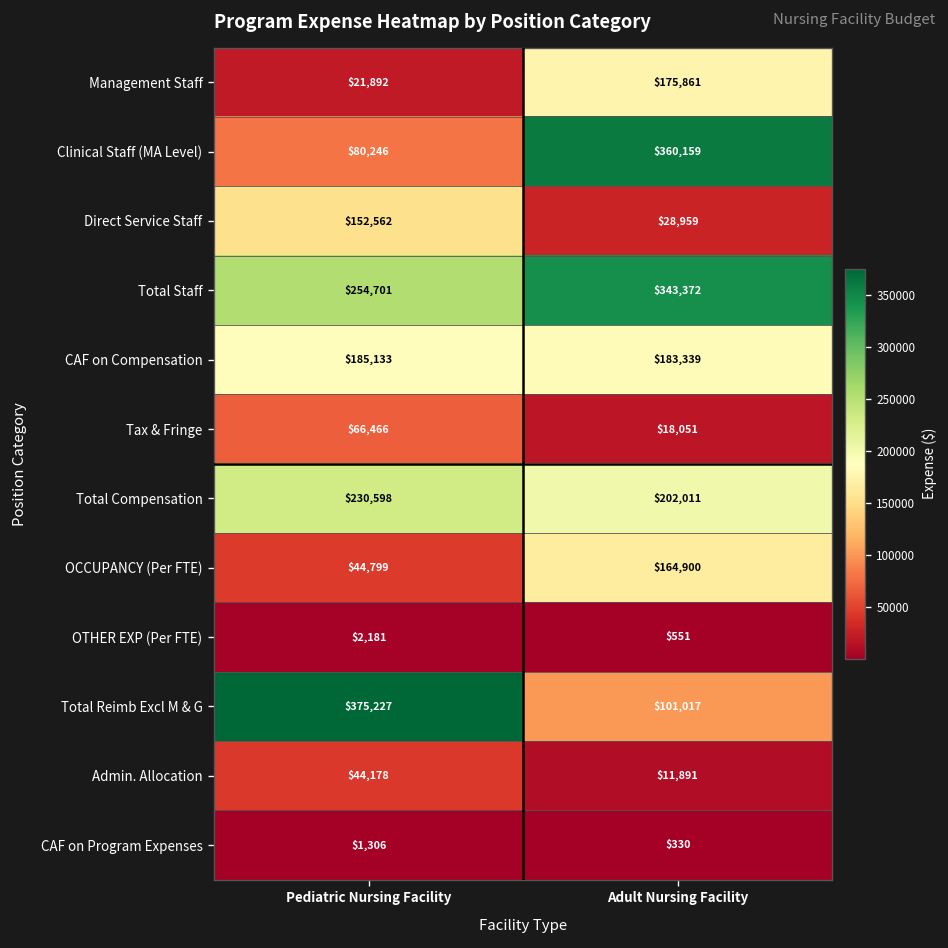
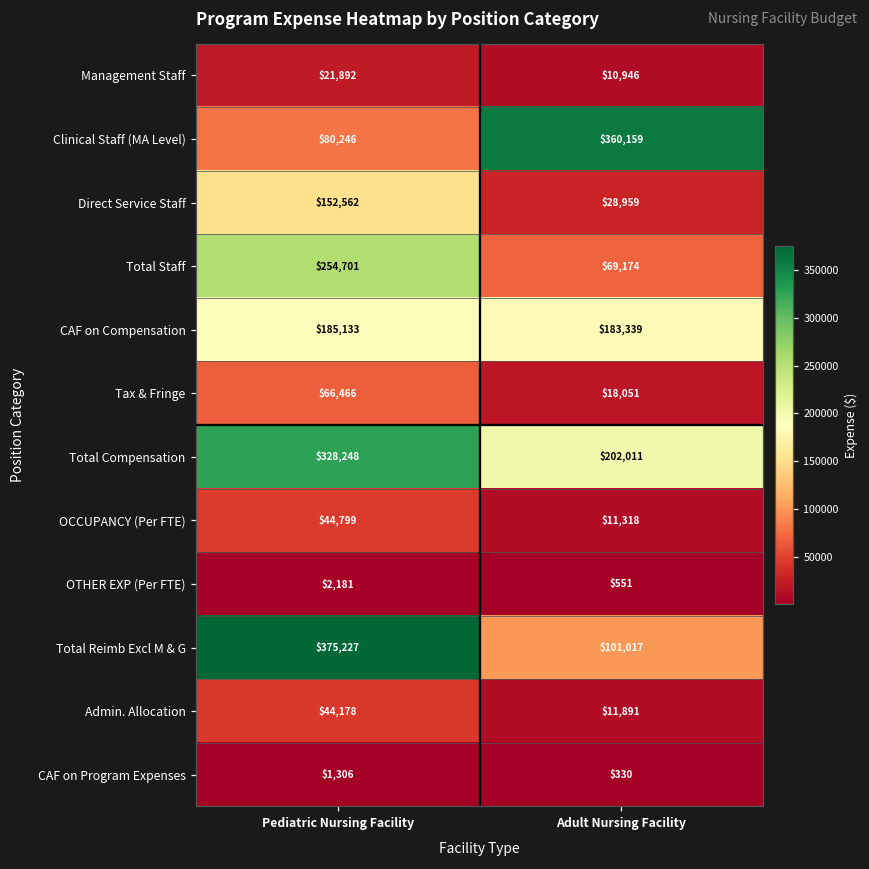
  {
    "Management Staff": {
      "Pediatric Nursing Facility": "$21,892",
-     "Adult Nursing Facility": "$175,861"
+     "Adult Nursing Facility": "$10,946"
    },
    "Clinical Staff (MA Level)": {
      "Pediatric Nursing Facility": "$80,246",
      "Adult Nursing Facility": "$360,159"
    },
    "Direct Service Staff": {
      "Pediatric Nursing Facility": "$152,562",
      "Adult Nursing Facility": "$28,959"
    },
    "Total Staff": {
      "Pediatric Nursing Facility": "$254,701",
-     "Adult Nursing Facility": "$343,372"
+     "Adult Nursing Facility": "$69,174"
    },
    "CAF on Compensation": {
      "Pediatric Nursing Facility": "$185,133",
      "Adult Nursing Facility": "$183,339"
    },
    "Tax & Fringe": {
      "Pediatric Nursing Facility": "$66,466",
      "Adult Nursing Facility": "$18,051"
    },
    "Total Compensation": {
-     "Pediatric Nursing Facility": "$230,598",
+     "Pediatric Nursing Facility": "$328,248",
      "Adult Nursing Facility": "$202,011"
    },
    "OCCUPANCY (Per FTE)": {
      "Pediatric Nursing Facility": "$44,799",
-     "Adult Nursing Facility": "$164,900"
+     "Adult Nursing Facility": "$11,318"
    },
    "OTHER EXP (Per FTE)": {
      "Pediatric Nursing Facility": "$2,181",
      "Adult Nursing Facility": "$551"
    },
    "Total Reimb Excl M & G": {
      "Pediatric Nursing Facility": "$375,227",
      "Adult Nursing Facility": "$101,017"
    },
    "Admin. Allocation": {
      "Pediatric Nursing Facility": "$44,178",
      "Adult Nursing Facility": "$11,891"
    },
    "CAF on Program Expenses": {
      "Pediatric Nursing Facility": "$1,306",
      "Adult Nursing Facility": "$330"
    }
  }
